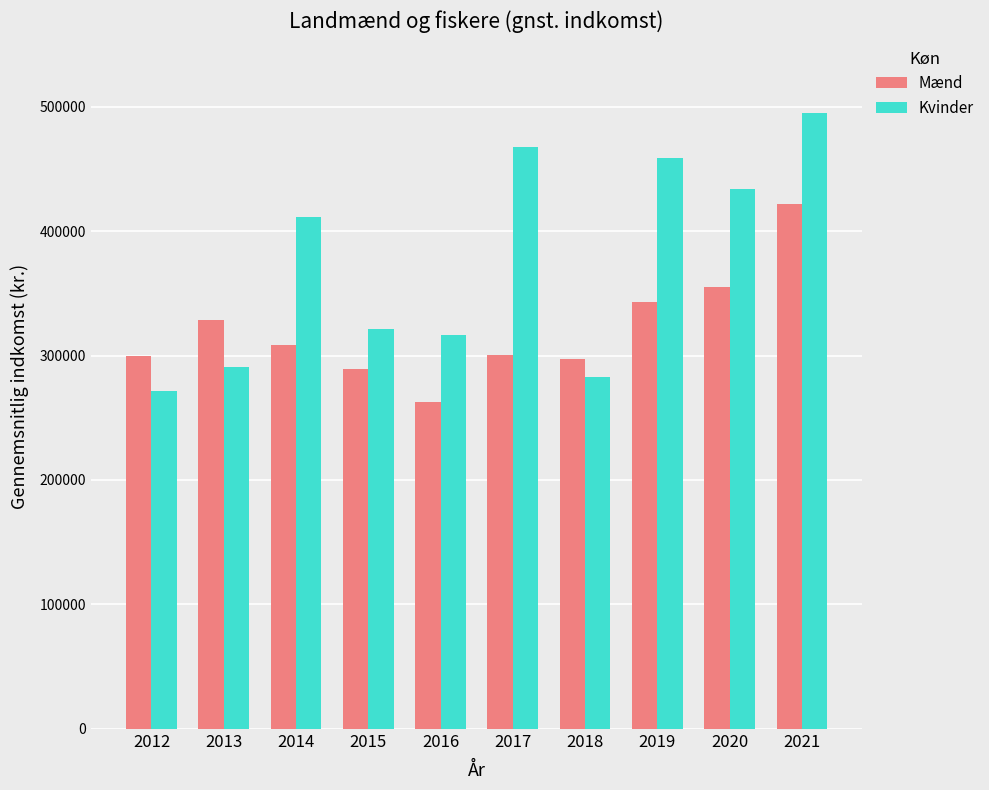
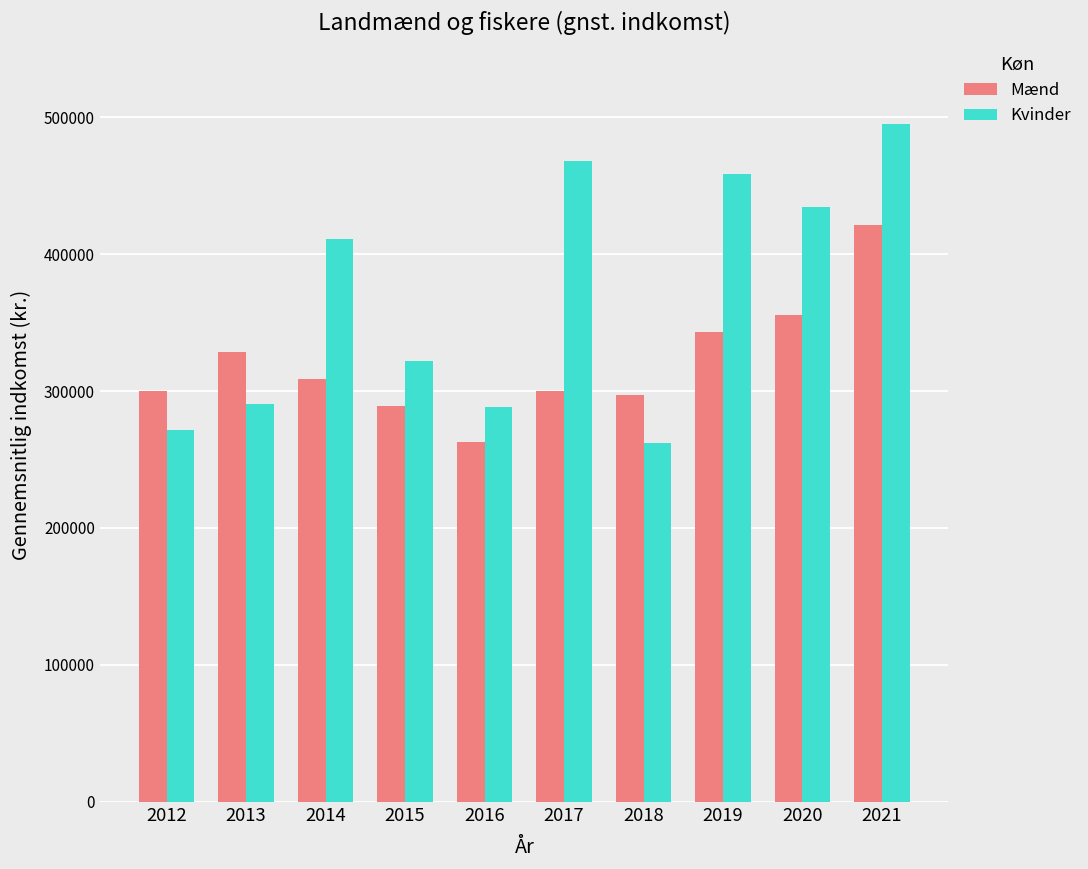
  {
    "Mænd": {
      "2012": 300000,
      "2013": 329000,
      "2014": 309000,
      "2015": 289000,
      "2016": 263000,
      "2017": 300000,
      "2018": 297000,
      "2019": 343000,
      "2020": 355000,
      "2021": 421000
    },
    "Kvinder": {
      "2012": 271000,
      "2013": 291000,
      "2014": 411000,
      "2015": 322000,
-     "2016": 316000,
+     "2016": 288000,
      "2017": 468000,
-     "2018": 283000,
+     "2018": 262000,
      "2019": 458000,
      "2020": 434000,
      "2021": 495000
    }
  }
